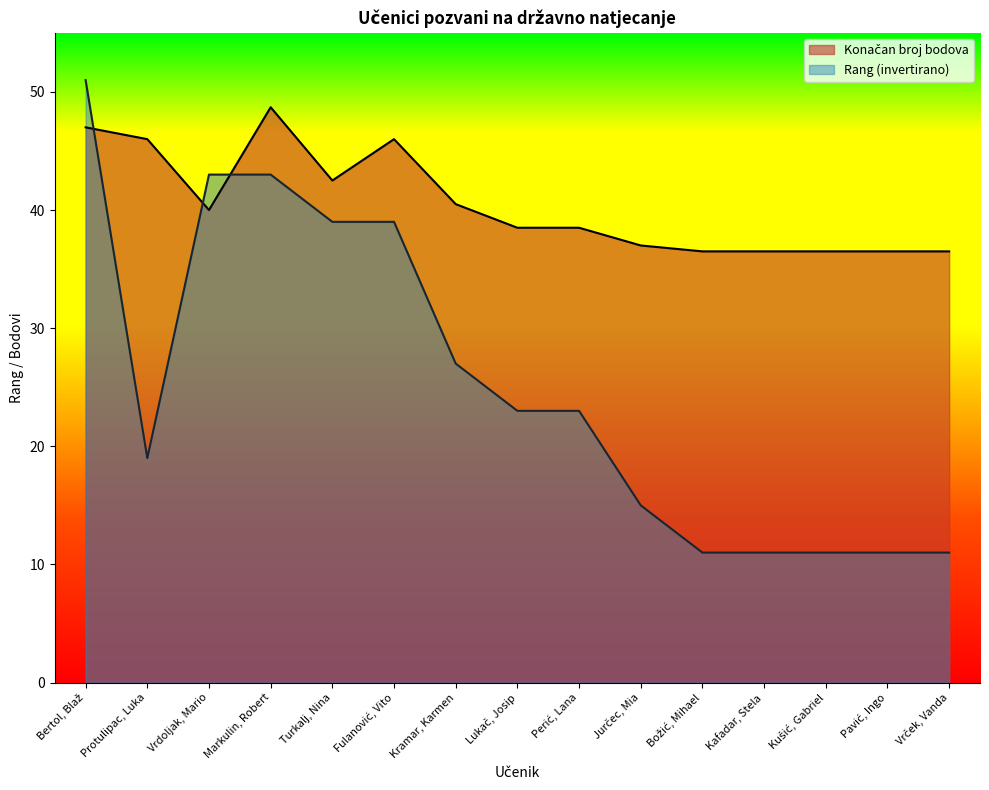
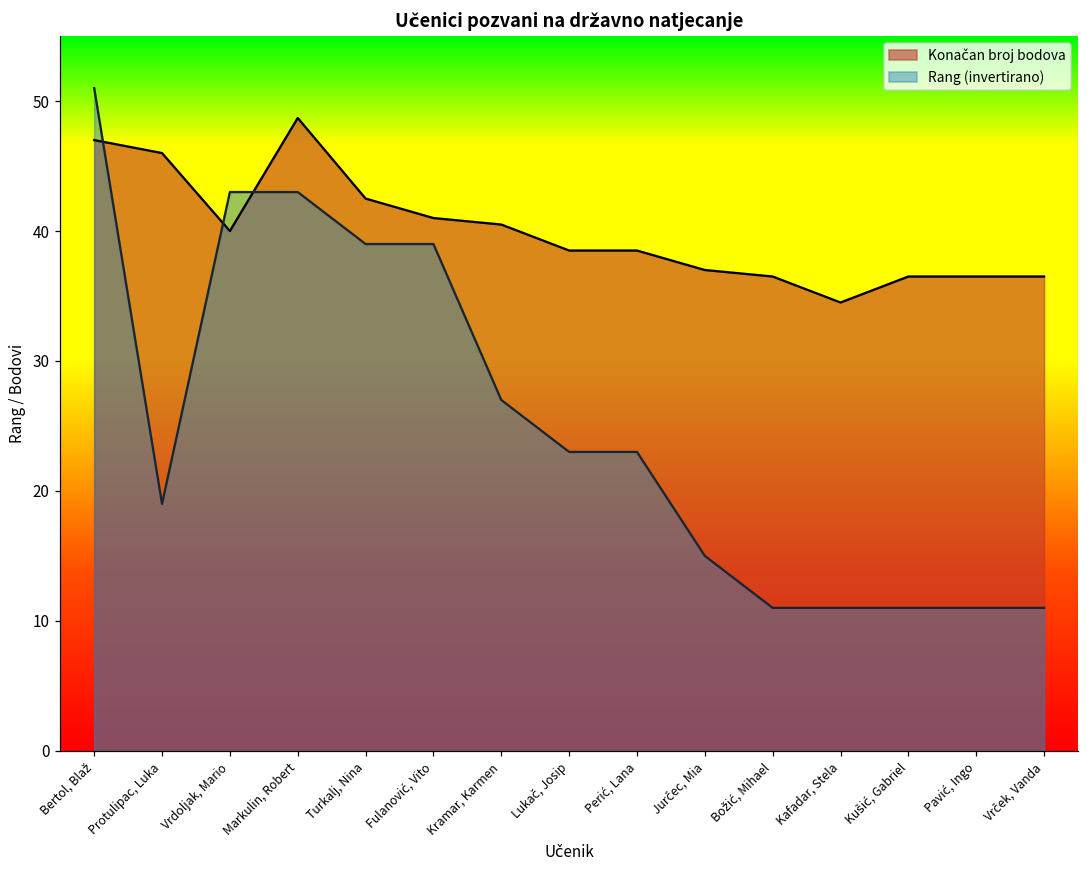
  {
    "Konačan broj bodova": {
      "Bertol, Blaž": 47.0,
      "Protulipac, Luka": 46.0,
      "Vrdoljak, Mario": 40.0,
      "Markulin, Robert": 48.7,
      "Turkalj, Nina": 42.5,
-     "Fulanović, Vito": 46,
+     "Fulanović, Vito": 41,
      "Kramar, Karmen": 40.5,
      "Lukač, Josip": 38.5,
      "Perić, Lana": 38.5,
      "Jurčec, Mia": 37.0,
      "Božić, Mihael": 36.5,
-     "Kafadar, Stela": 36.5,
+     "Kafadar, Stela": 34.5,
      "Kušić, Gabriel": 36.5,
      "Pavić, Ingo": 36.5,
      "Vrček, Vanda": 36.5
    },
    "Rang (invertirano)": {
      "Bertol, Blaž": 51.0,
      "Protulipac, Luka": 19.0,
      "Vrdoljak, Mario": 43.0,
      "Markulin, Robert": 43.0,
      "Turkalj, Nina": 39.0,
      "Fulanović, Vito": 39.0,
      "Kramar, Karmen": 27.0,
      "Lukač, Josip": 23.0,
      "Perić, Lana": 23.0,
      "Jurčec, Mia": 15.0,
      "Božić, Mihael": 11.0,
      "Kafadar, Stela": 11.0,
      "Kušić, Gabriel": 11.0,
      "Pavić, Ingo": 11.0,
      "Vrček, Vanda": 11.0
    }
  }
